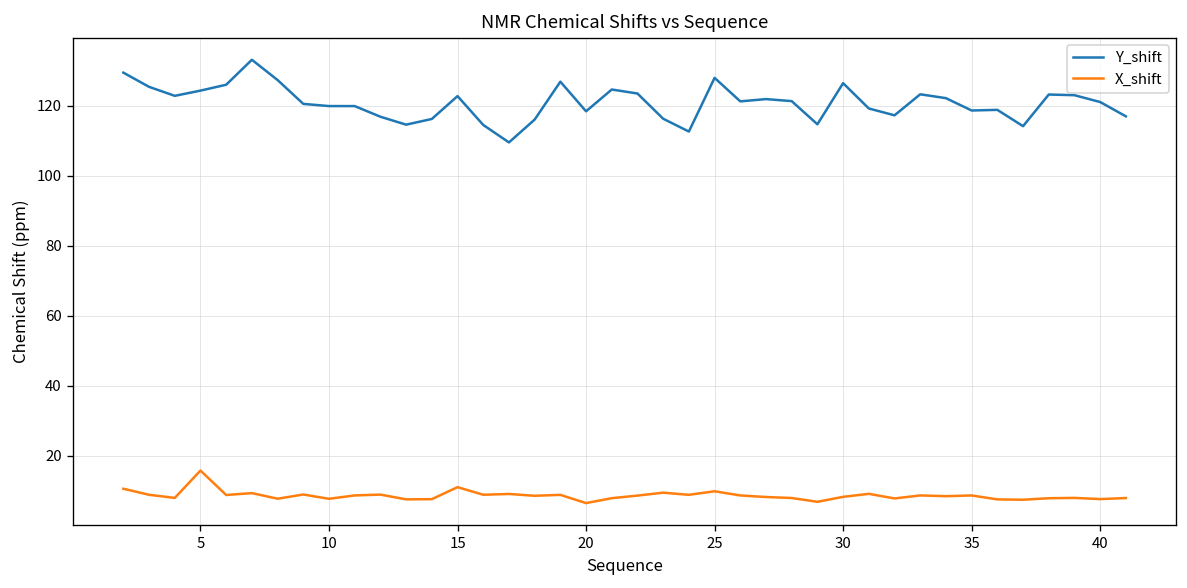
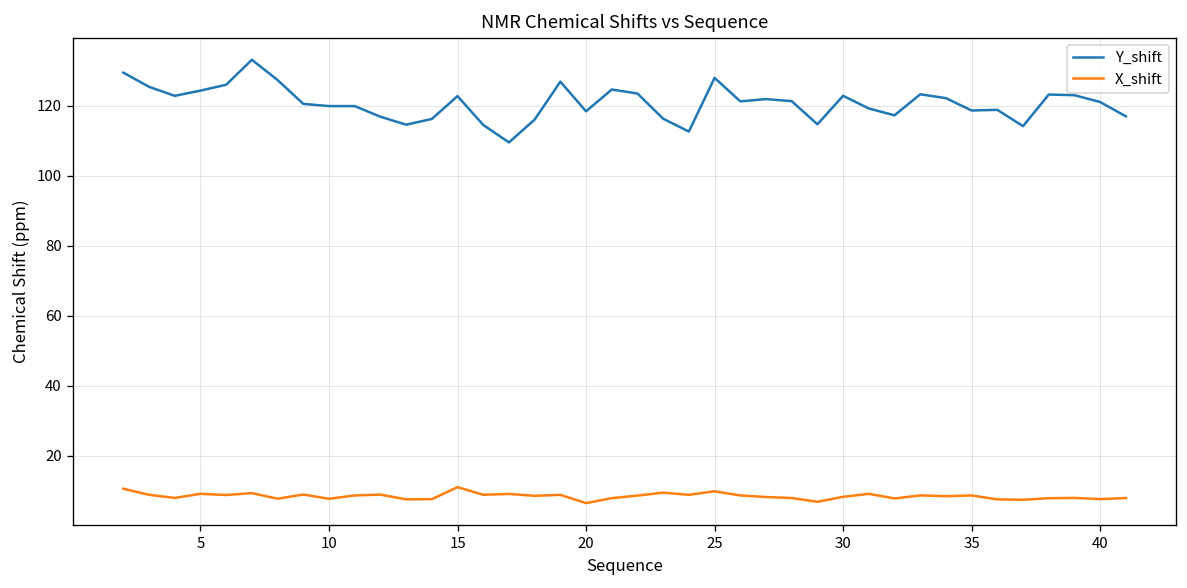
  {
    "Y_shift": {
      "5": 124,
      "10": 120,
      "15": 123,
      "20": 118,
      "25": 128,
-     "30": 126,
+     "30": 123,
      "35": 119,
      "40": 121
    },
    "X_shift": {
-     "5": 16,
+     "5": 9,
      "10": 8,
      "15": 11,
      "20": 6,
      "25": 10,
      "30": 8,
      "35": 9,
      "40": 8
    }
  }
